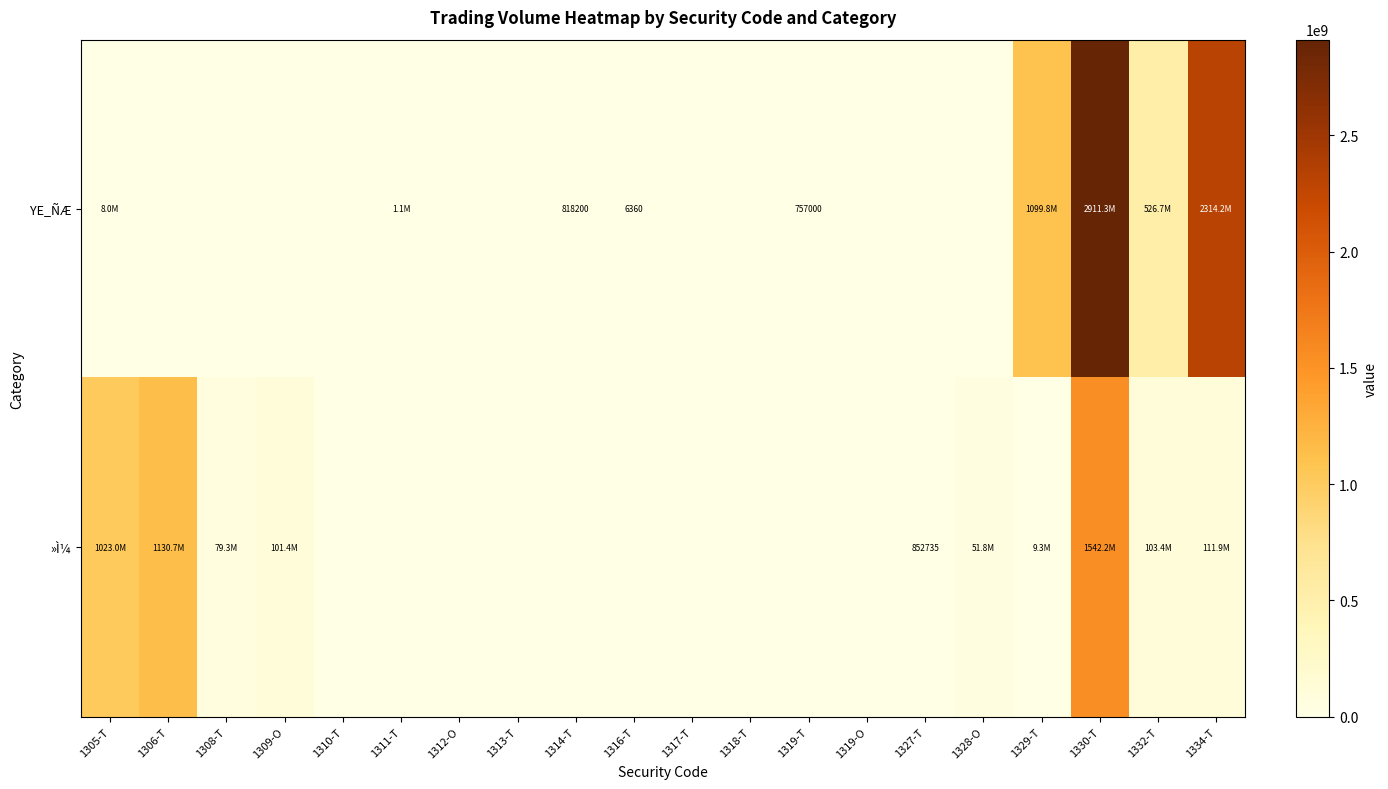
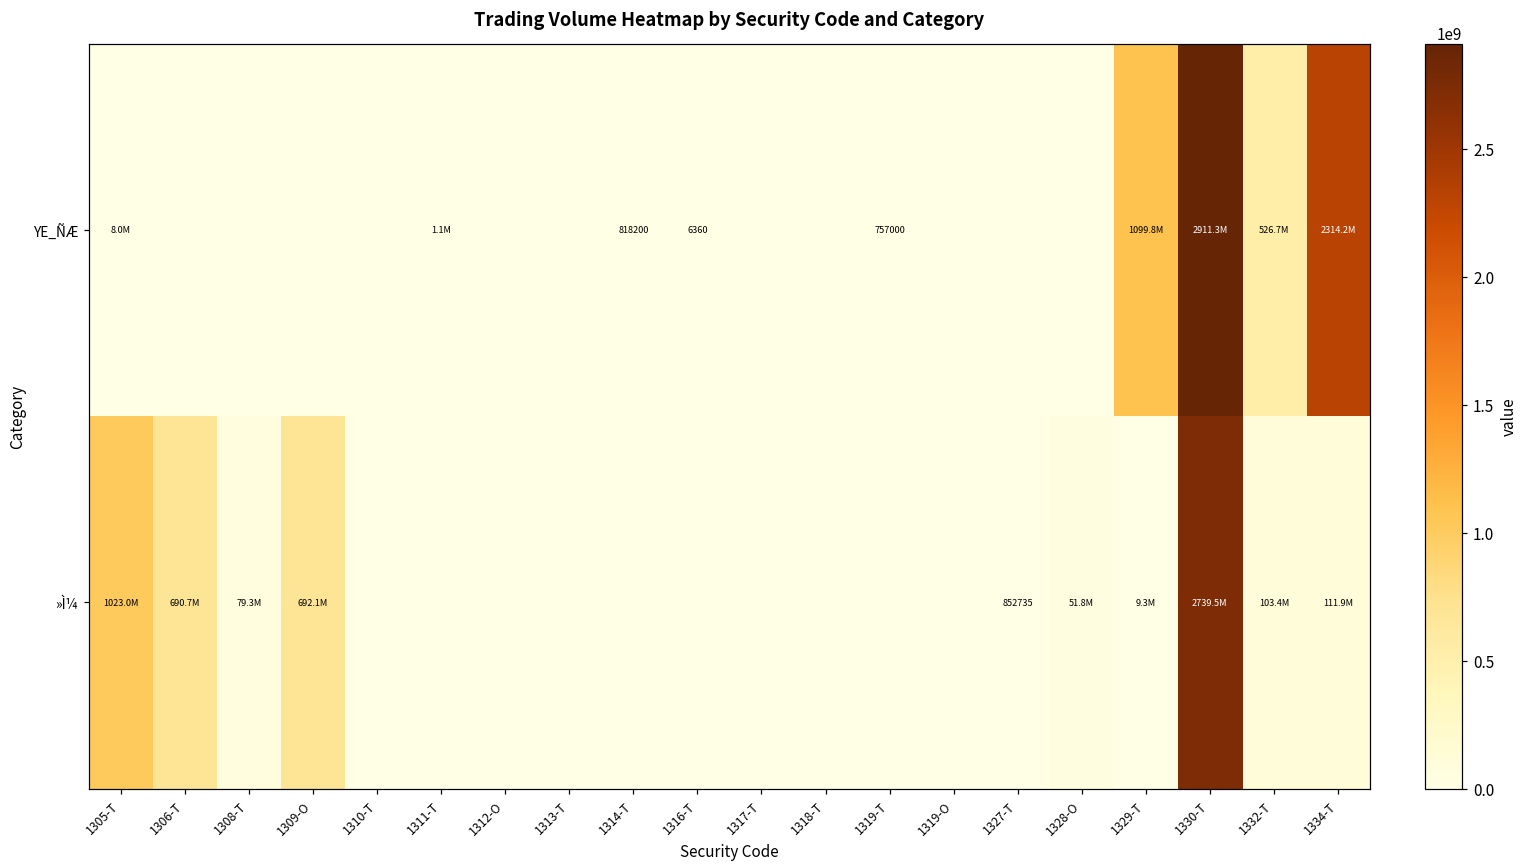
  {
    "YE_ÑÆ": {
      "1305-T": "8.0M",
      "1311-T": "1.1M",
      "1314-T": "818200",
      "1316-T": "6360",
      "1319-T": "757000",
      "1329-T": "1099.8M",
      "1330-T": "2911.3M",
      "1332-T": "526.7M",
      "1334-T": "2314.2M"
    },
    "»Ì¼": {
      "1305-T": "1023.0M",
-     "1306-T": "1130.7M",
+     "1306-T": "690.7M",
      "1308-T": "79.3M",
-     "1309-O": "101.4M",
+     "1309-O": "692.1M",
      "1327-T": "852735",
      "1328-O": "51.8M",
      "1329-T": "9.3M",
-     "1330-T": "1542.2M",
+     "1330-T": "2739.5M",
      "1332-T": "103.4M",
      "1334-T": "111.9M"
    }
  }
